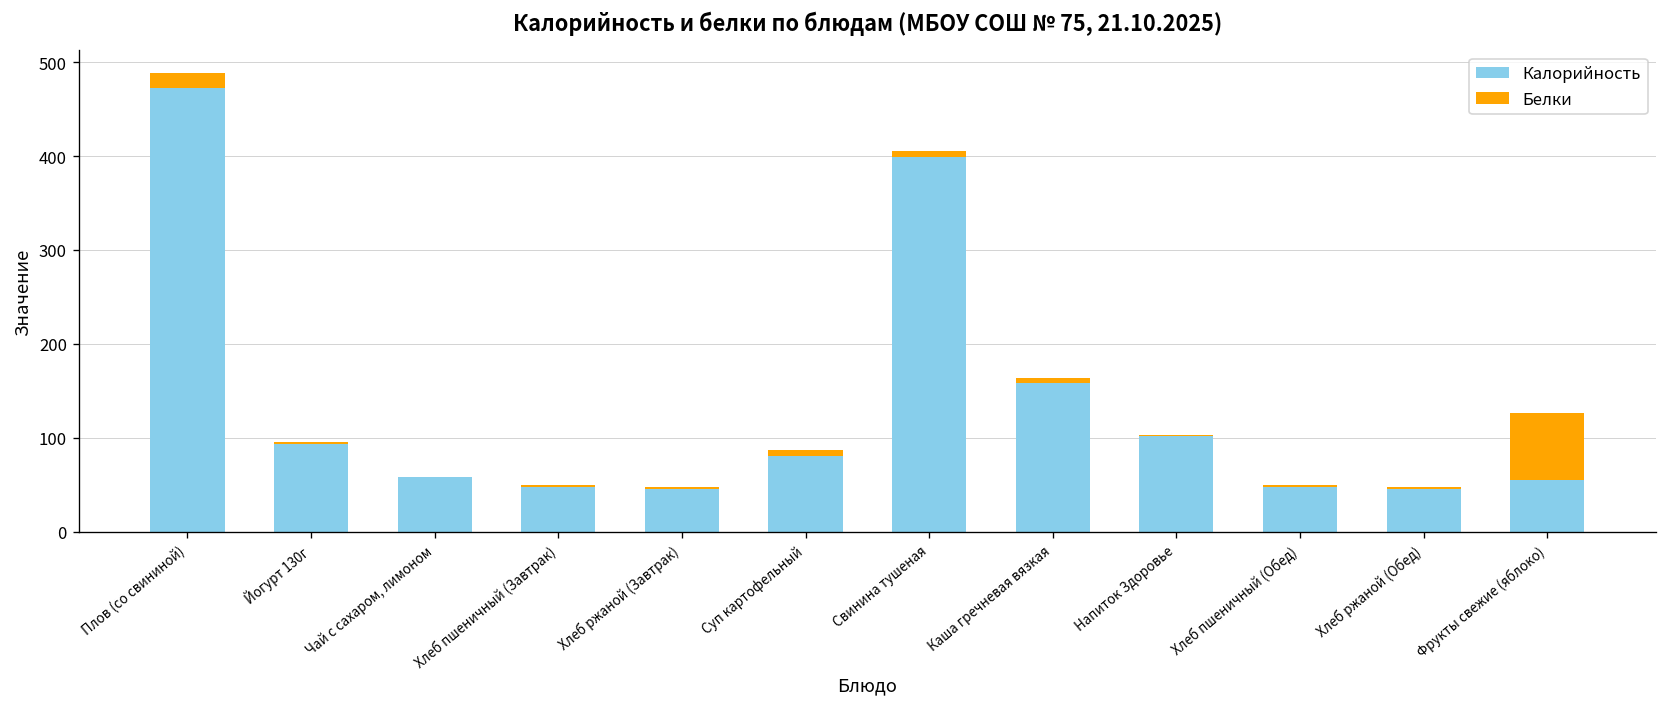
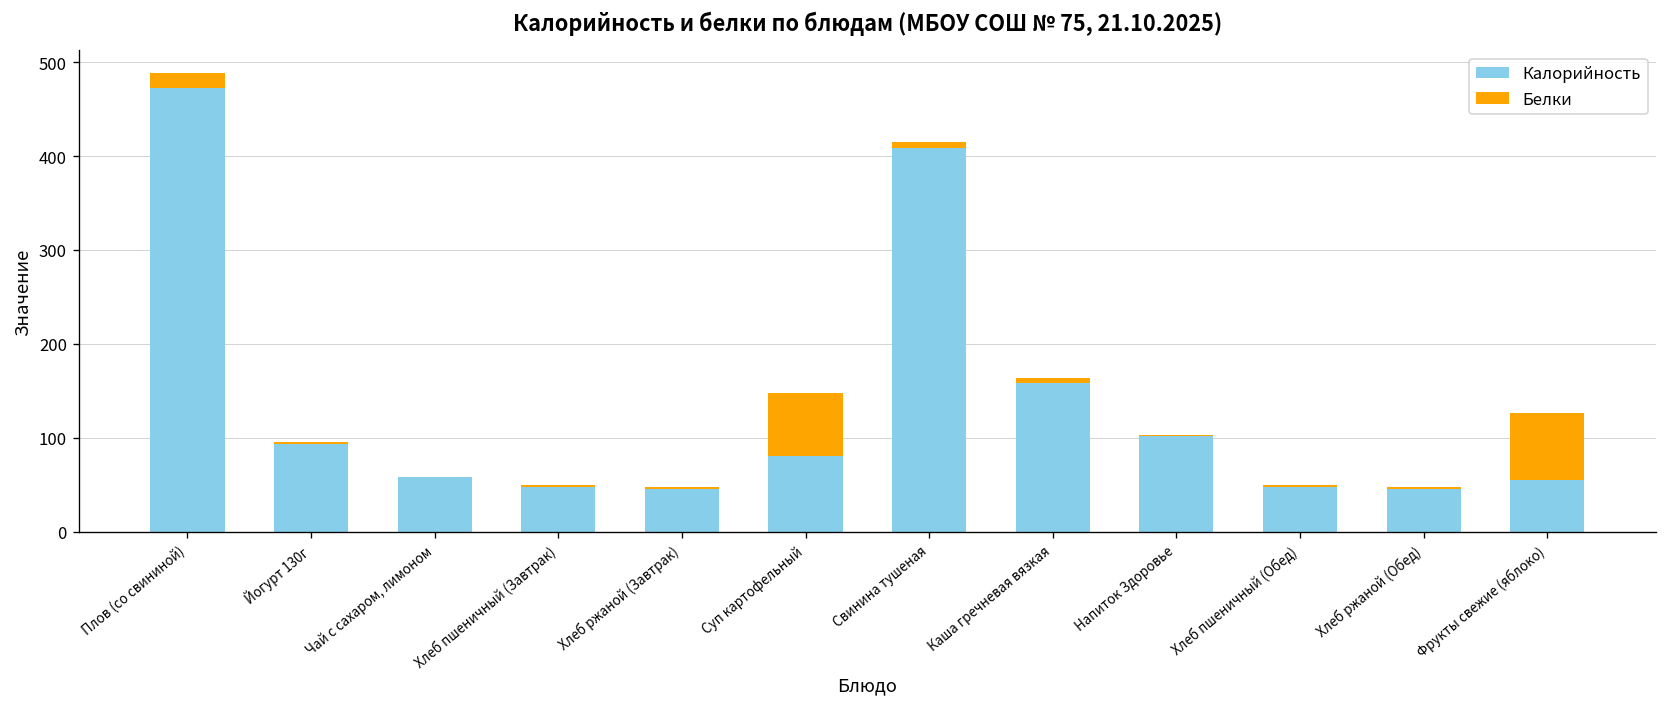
  {
    "Калорийность": {
      "Плов (со свининой)": 470,
      "Йогурт 130г": 90,
      "Чай с сахаром, лимоном": 60,
      "Хлеб пшеничный (Завтрак)": 50,
      "Хлеб ржаной (Завтрак)": 50,
      "Суп картофельный": 80,
-     "Свинина тушеная": 400,
+     "Свинина тушеная": 410,
      "Каша гречневая вязкая": 160,
      "Напиток Здоровье": 100,
      "Хлеб пшеничный (Обед)": 50,
      "Хлеб ржаной (Обед)": 50,
      "Фрукты свежие (яблоко)": 60
    },
    "Белки": {
      "Плов (со свининой)": 20,
-     "Суп картофельный": 10,
+     "Суп картофельный": 70,
      "Свинина тушеная": 10,
      "Каша гречневая вязкая": 0,
      "Фрукты свежие (яблоко)": 70
    }
  }
